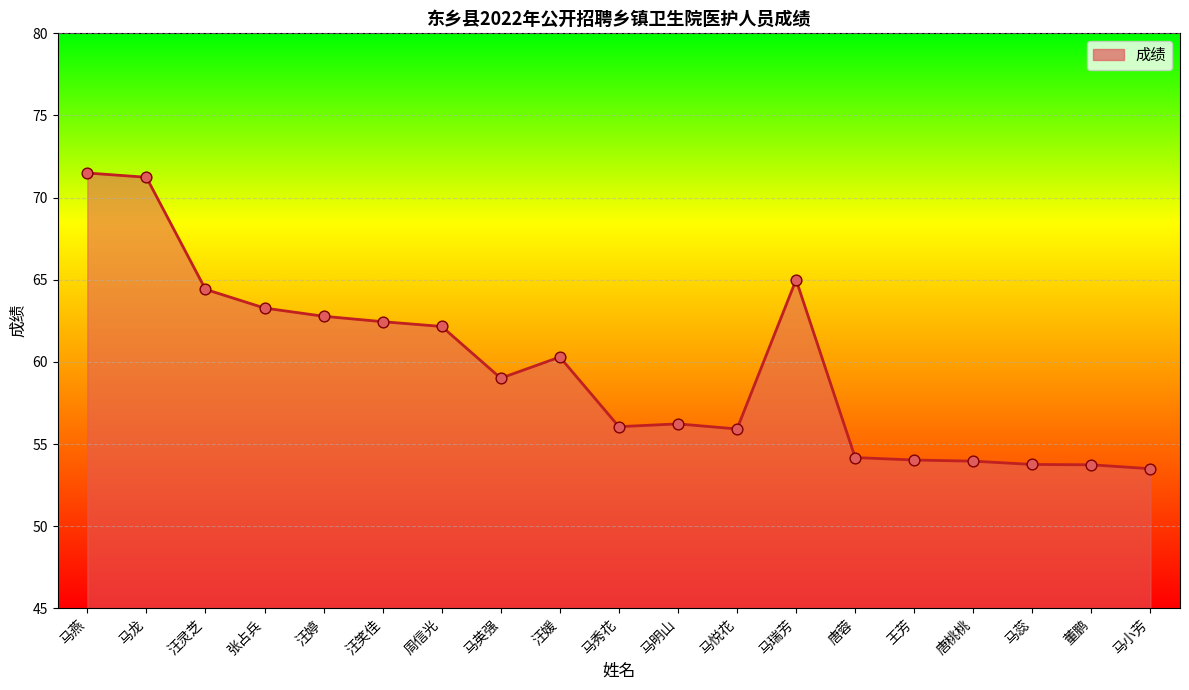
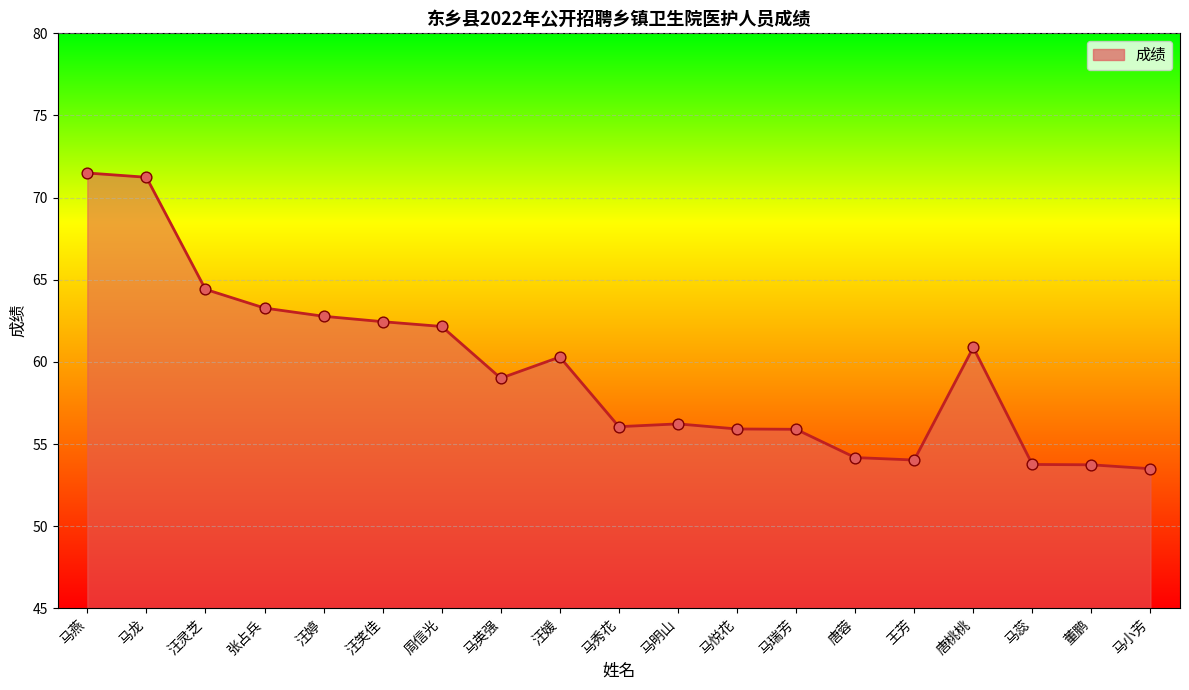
  {
    "马燕": 71.5,
    "马龙": 71.2,
    "汪灵芝": 64.4,
    "张占兵": 63.3,
    "汪婷": 62.8,
    "汪笑佳": 62.5,
    "周信光": 62.2,
    "马英强": 59.0,
    "汪媛": 60.3,
    "马秀花": 56.1,
    "马明山": 56.2,
    "马悦花": 55.9,
-   "马瑞芳": 65.0,
+   "马瑞芳": 55.9,
    "唐蓉": 54.2,
    "王芳": 54.0,
-   "唐桃桃": 54.0,
+   "唐桃桃": 60.9,
    "马蕊": 53.8,
    "董鹏": 53.7,
    "马小芳": 53.5
  }
